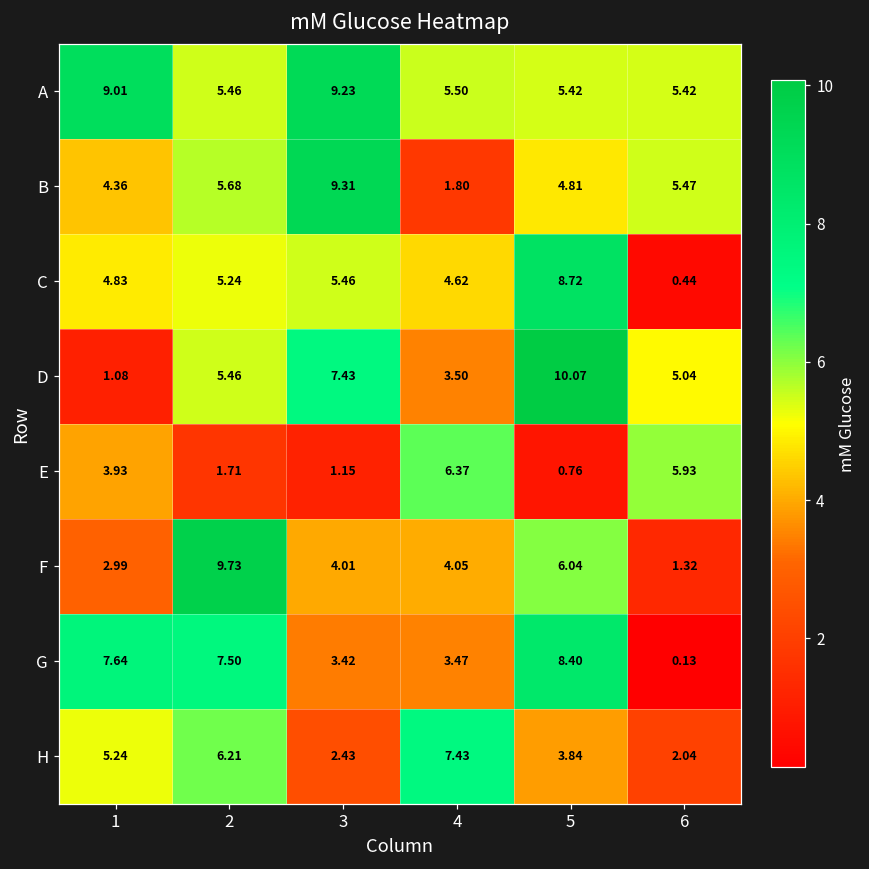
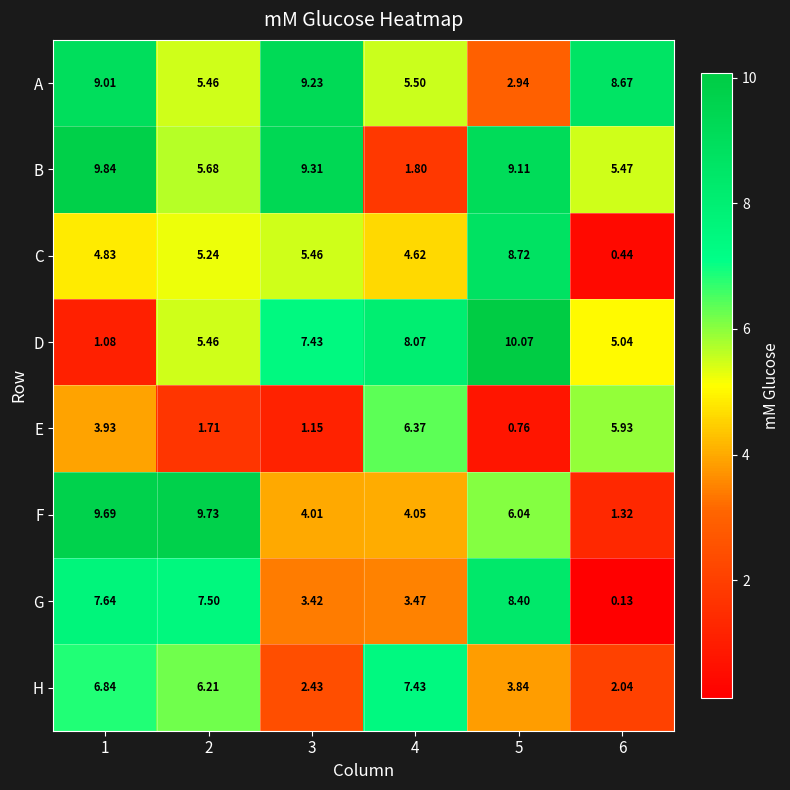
  {
    "A": {
      "1": 9.01,
      "2": 5.46,
      "3": 9.23,
      "4": 5.50,
-     "5": 5.42,
-     "6": 5.42
+     "5": 2.94,
+     "6": 8.67
    },
    "B": {
-     "1": 4.36,
+     "1": 9.84,
      "2": 5.68,
      "3": 9.31,
      "4": 1.80,
-     "5": 4.81,
+     "5": 9.11,
      "6": 5.47
    },
    "C": {
      "1": 4.83,
      "2": 5.24,
      "3": 5.46,
      "4": 4.62,
      "5": 8.72,
      "6": 0.44
    },
    "D": {
      "1": 1.08,
      "2": 5.46,
      "3": 7.43,
-     "4": 3.50,
+     "4": 8.07,
      "5": 10.07,
      "6": 5.04
    },
    "E": {
      "1": 3.93,
      "2": 1.71,
      "3": 1.15,
      "4": 6.37,
      "5": 0.76,
      "6": 5.93
    },
    "F": {
-     "1": 2.99,
+     "1": 9.69,
      "2": 9.73,
      "3": 4.01,
      "4": 4.05,
      "5": 6.04,
      "6": 1.32
    },
    "G": {
      "1": 7.64,
      "2": 7.50,
      "3": 3.42,
      "4": 3.47,
      "5": 8.40,
      "6": 0.13
    },
    "H": {
-     "1": 5.24,
+     "1": 6.84,
      "2": 6.21,
      "3": 2.43,
      "4": 7.43,
      "5": 3.84,
      "6": 2.04
    }
  }
